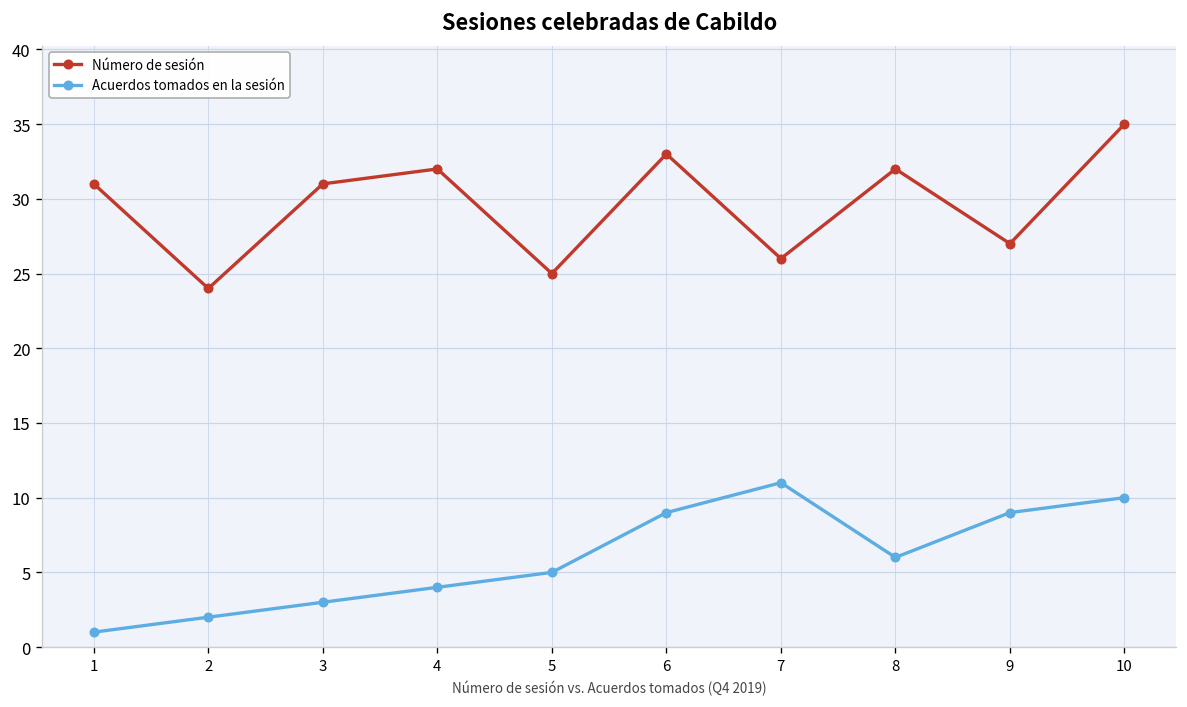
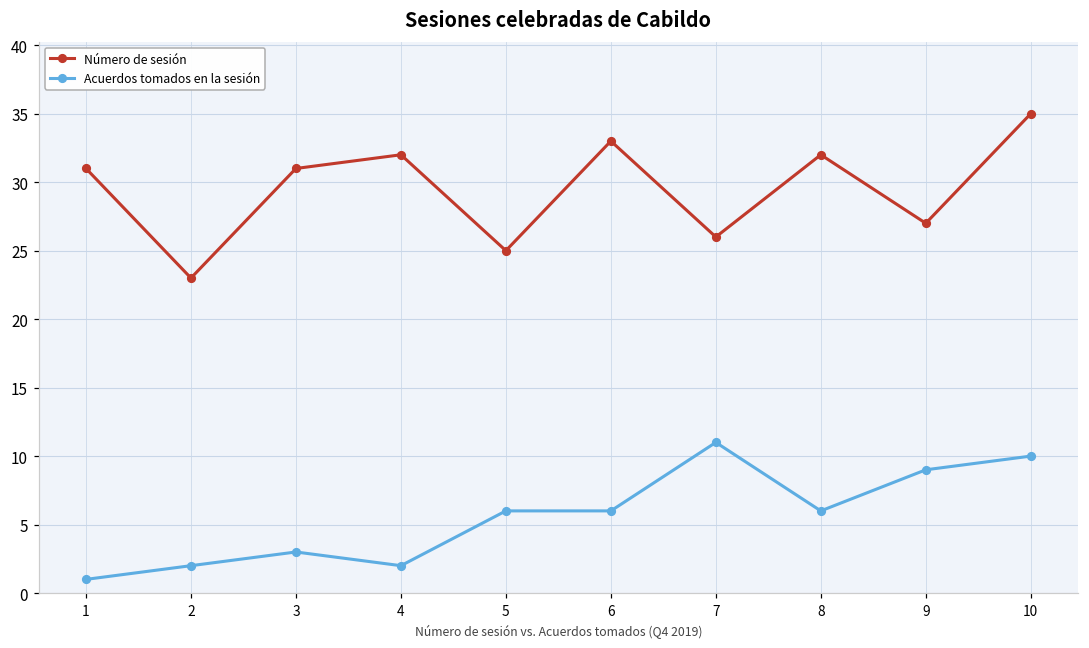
  {
    "Número de sesión": {
      "1": 31,
-     "2": 24,
+     "2": 23,
      "3": 31,
      "4": 32,
      "5": 25,
      "6": 33,
      "7": 26,
      "8": 32,
      "9": 27,
      "10": 35
    },
    "Acuerdos tomados en la sesión": {
      "1": 1,
      "2": 2,
      "3": 3,
-     "4": 4,
-     "5": 5,
-     "6": 9,
+     "4": 2,
+     "5": 6,
+     "6": 6,
      "7": 11,
      "8": 6,
      "9": 9,
      "10": 10
    }
  }
